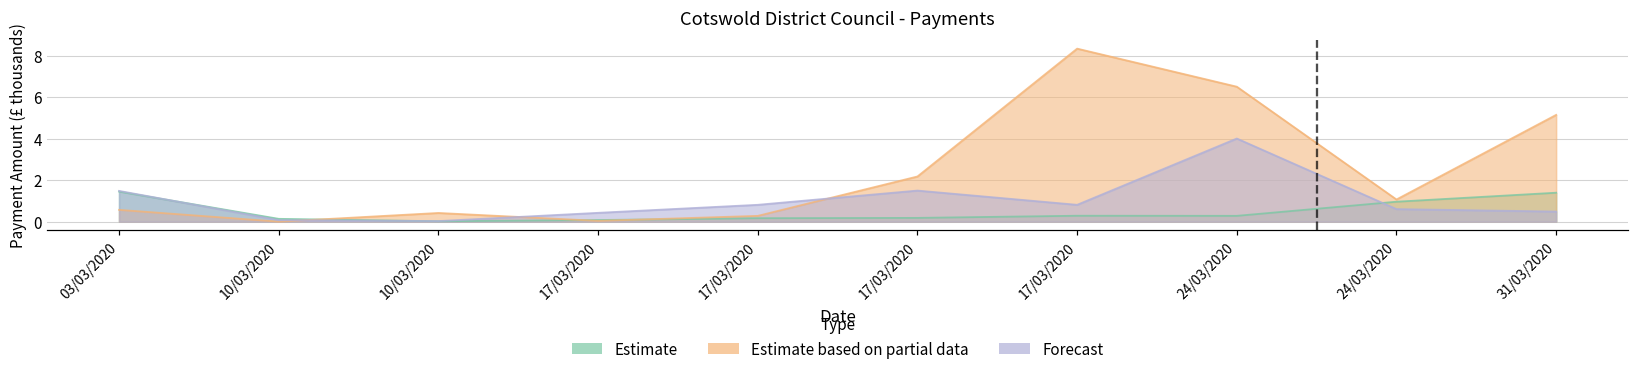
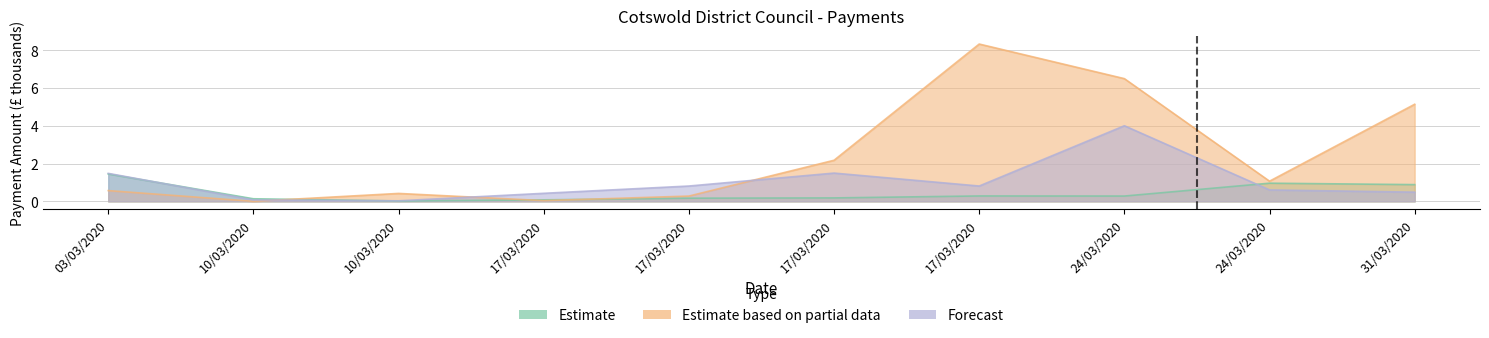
  {
    "Estimate": {
-     "31/03/2020": 1.4
+     "31/03/2020": 0.9
    },
    "Estimate based on partial data": {
      "03/03/2020": 0.6,
      "31/03/2020": 5.1
    },
    "Forecast": {
      "31/03/2020": 0.5
    }
  }
